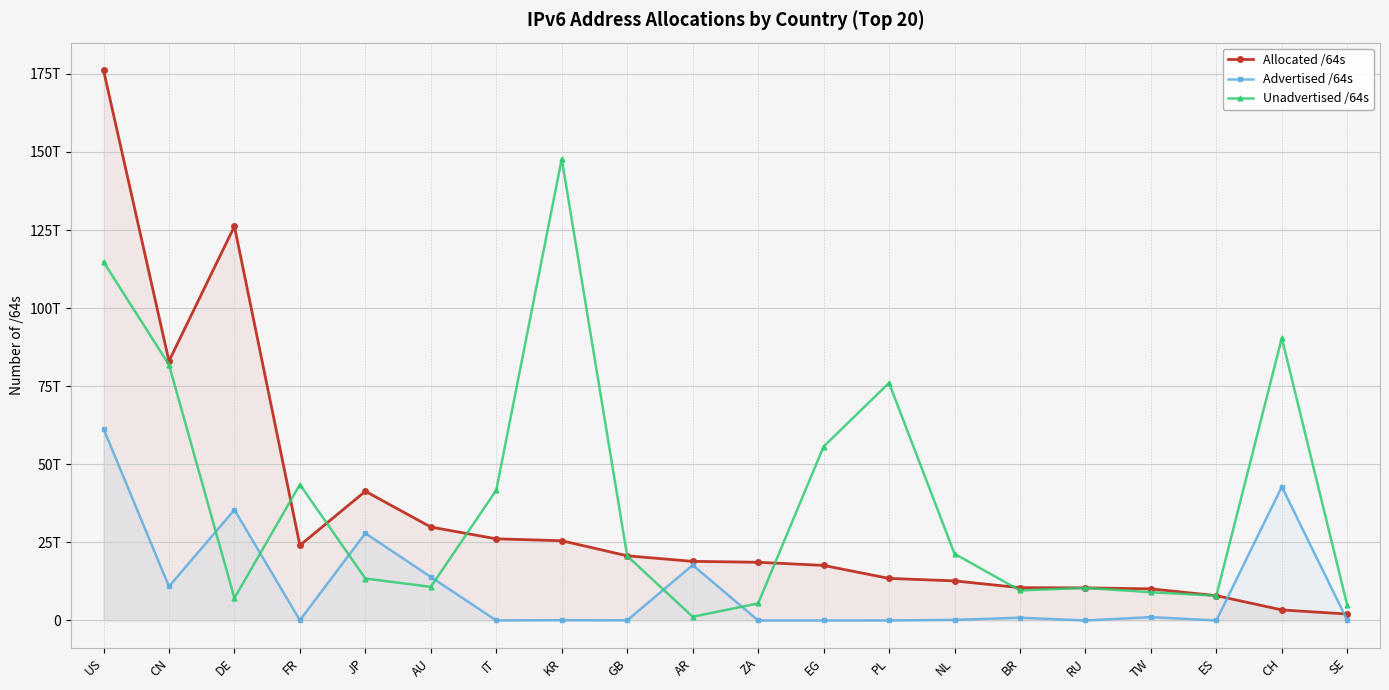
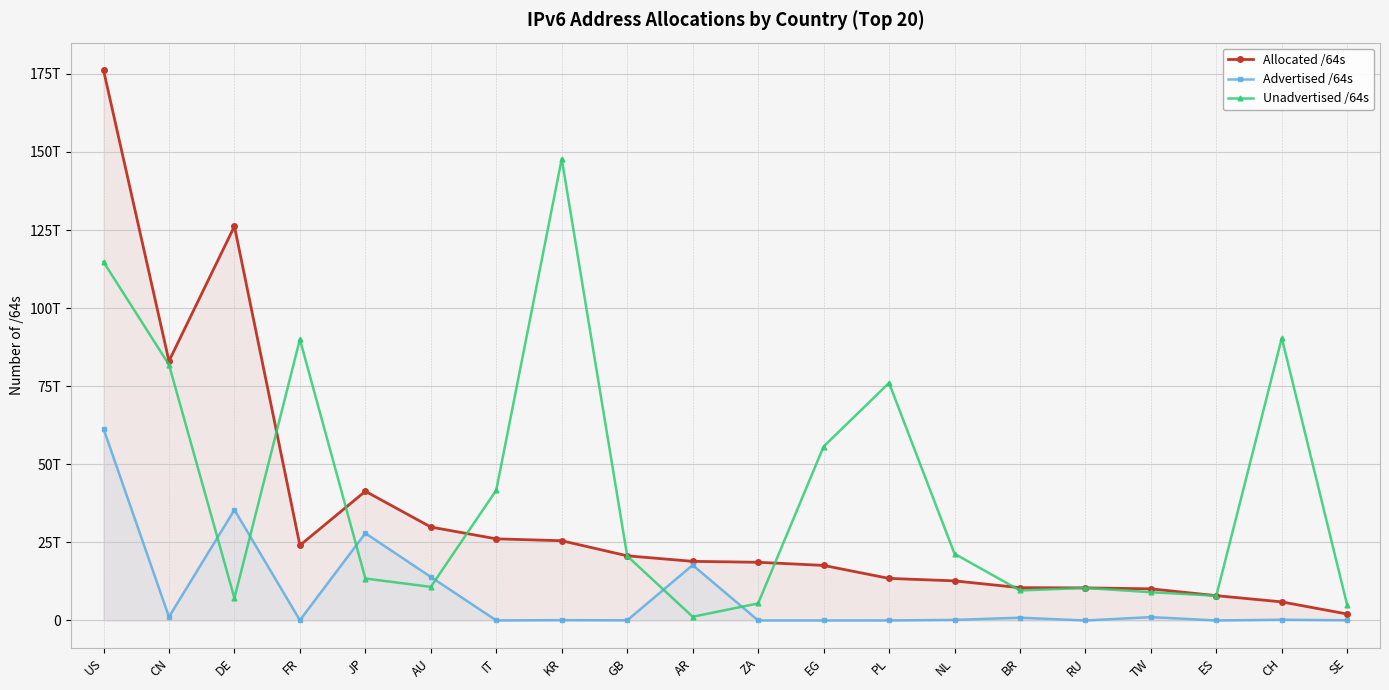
  {
    "Allocated /64s": {
      "US": "176T",
      "CN": "83T",
      "DE": "126T",
      "FR": "24T",
      "JP": "41T",
      "AU": "30T",
      "IT": "26T",
      "KR": "26T",
      "AR": "19T",
      "ZA": "19T",
      "EG": "18T",
      "PL": "13T",
      "NL": "13T",
      "BR": "11T",
      "TW": "10T",
-     "CH": "3T",
+     "CH": "6T",
      "SE": "2T"
    },
    "Advertised /64s": {
      "US": "61T",
-     "CN": "11T",
+     "CN": "1T",
      "DE": "35T",
      "FR": "0T",
      "JP": "28T",
      "AU": "14T",
      "IT": "0T",
      "KR": "0T",
      "GB": "0T",
      "AR": "18T",
      "ZA": "0T",
      "EG": "0T",
      "PL": "0T",
      "NL": "0T",
      "BR": "1T",
      "RU": "0T",
      "TW": "1T",
      "ES": "0T",
-     "CH": "43T",
+     "CH": "0T",
      "SE": "0T"
    },
    "Unadvertised /64s": {
      "US": "115T",
      "CN": "82T",
      "DE": "7T",
-     "FR": "44T",
+     "FR": "90T",
      "JP": "13T",
      "AU": "11T",
      "IT": "42T",
      "KR": "148T",
      "AR": "1T",
      "ZA": "5T",
      "EG": "56T",
      "PL": "76T",
      "NL": "21T",
      "BR": "10T",
      "TW": "9T",
      "CH": "90T",
      "SE": "5T"
    }
  }
